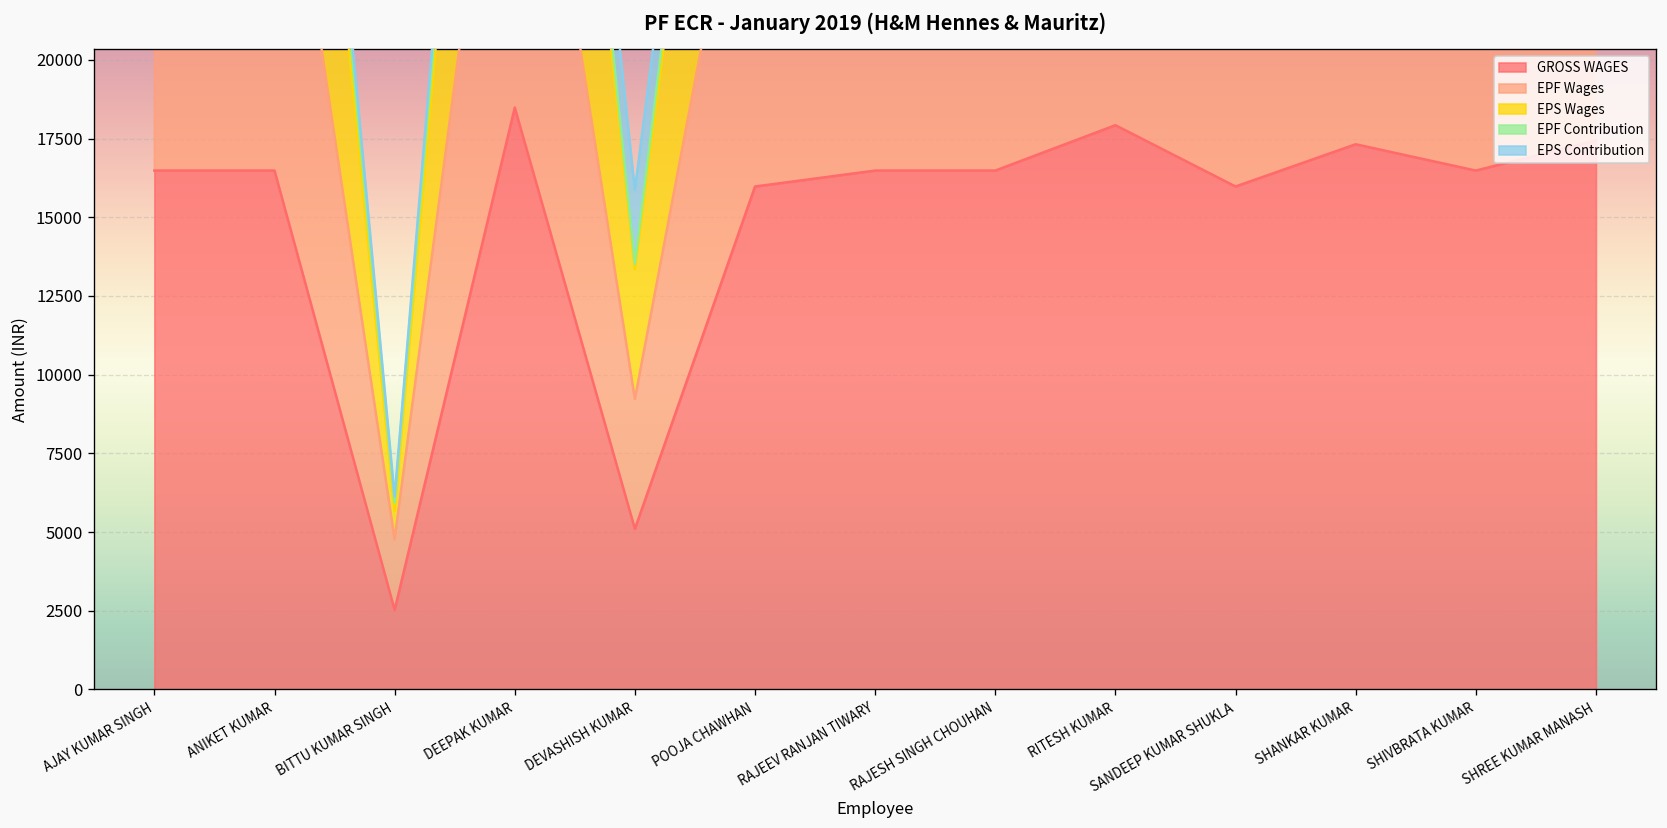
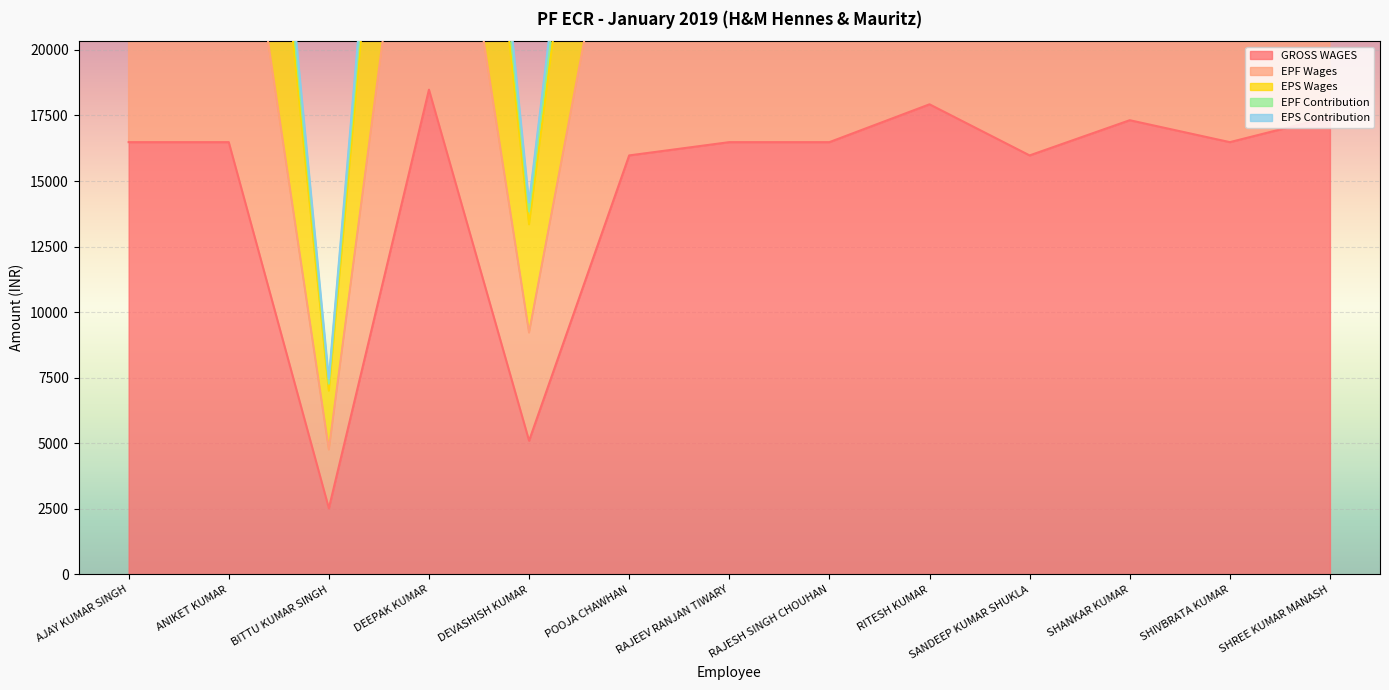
  {
    "EPS Wages": {
-     "BITTU KUMAR SINGH": 900,
+     "BITTU KUMAR SINGH": 2200,
      "DEVASHISH KUMAR": 4100
    },
    "EPF Contribution": {
      "BITTU KUMAR SINGH": 300,
-     "DEVASHISH KUMAR": 200
+     "DEVASHISH KUMAR": 500
    },
    "EPS Contribution": {
      "BITTU KUMAR SINGH": 200,
-     "DEVASHISH KUMAR": 2300
+     "DEVASHISH KUMAR": 300
    }
  }
